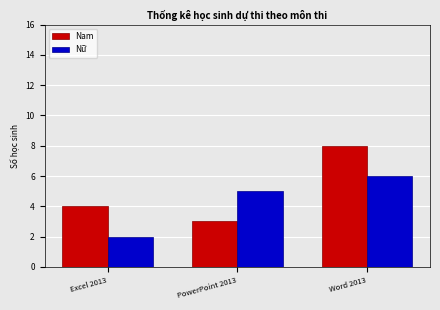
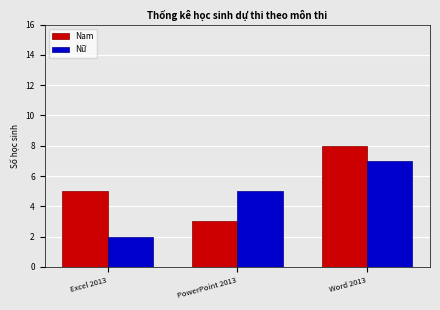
  {
    "Nam": {
-     "Excel 2013": 4,
+     "Excel 2013": 5,
      "PowerPoint 2013": 3,
      "Word 2013": 8
    },
    "Nữ": {
      "Excel 2013": 2,
      "PowerPoint 2013": 5,
-     "Word 2013": 6
+     "Word 2013": 7
    }
  }
